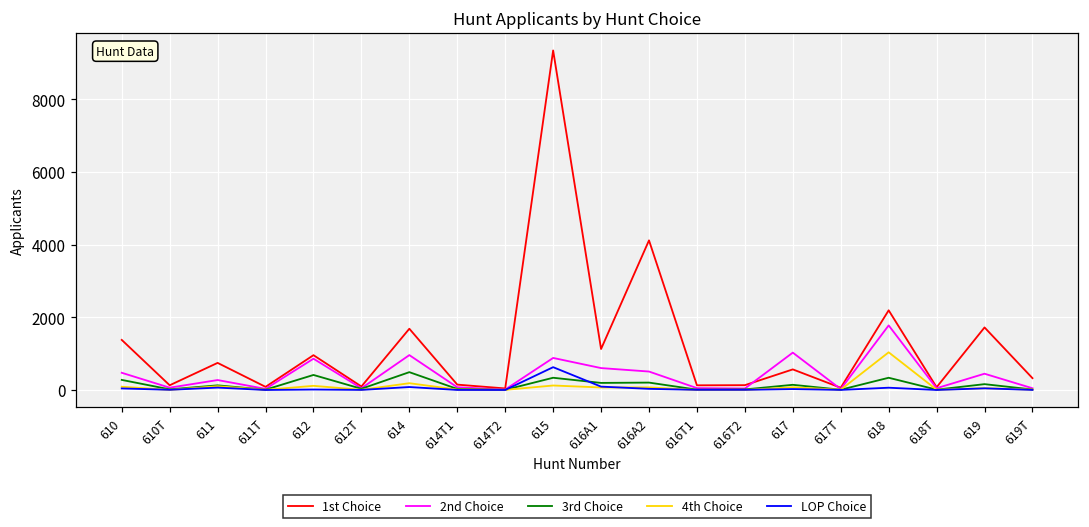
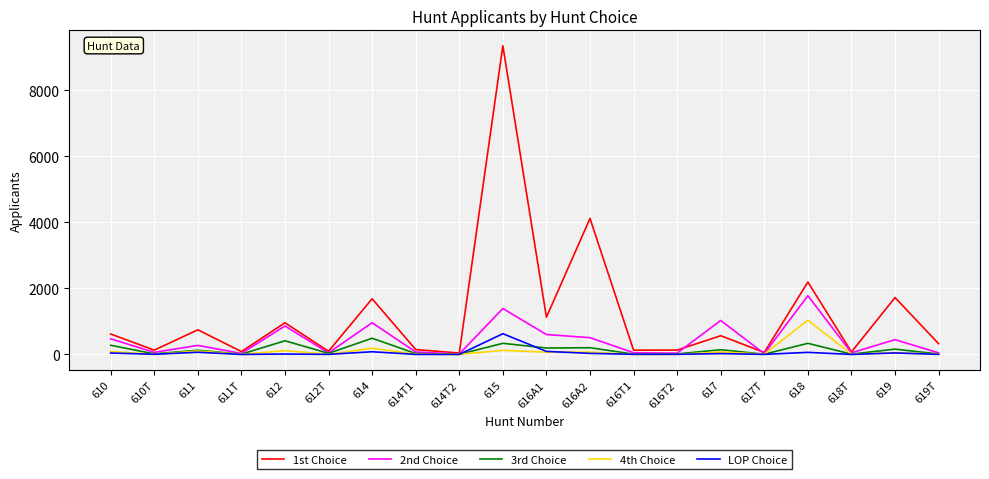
  {
    "1st Choice": {
-     "610": 1400,
+     "610": 600,
      "611": 700,
      "612": 1000,
      "614": 1700,
      "615": 9300,
      "616A1": 1100,
      "616A2": 4100,
      "616T2": 100,
      "617": 600,
      "618": 2200,
      "619": 1700,
      "619T": 300
    },
    "2nd Choice": {
      "610": 500,
      "611": 300,
      "612": 900,
      "614": 1000,
-     "615": 900,
+     "615": 1400,
      "616A1": 600,
      "616A2": 500,
      "617": 1000,
      "618": 1800,
      "619": 400
    },
    "3rd Choice": {
      "610": 300,
      "612": 400,
      "614": 500,
      "615": 300,
      "616A1": 200,
      "616A2": 200,
      "618": 300,
      "619": 200
    },
    "4th Choice": {
      "612": 100,
      "614": 200,
      "615": 100,
      "618": 1000
    },
    "LOP Choice": {
      "612": 0,
      "614": 100,
      "615": 600,
      "618": 100
    }
  }
